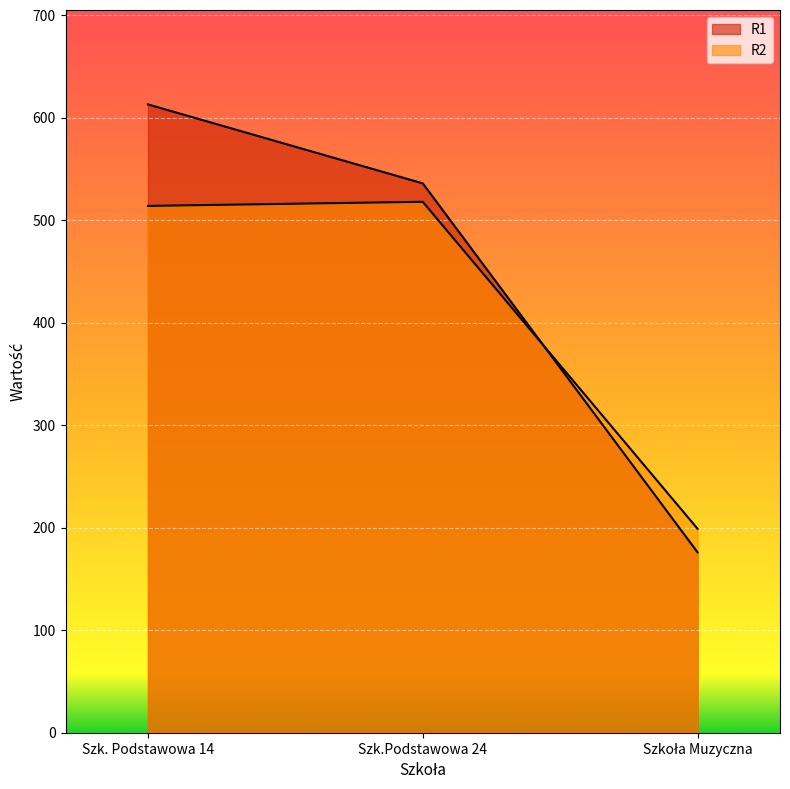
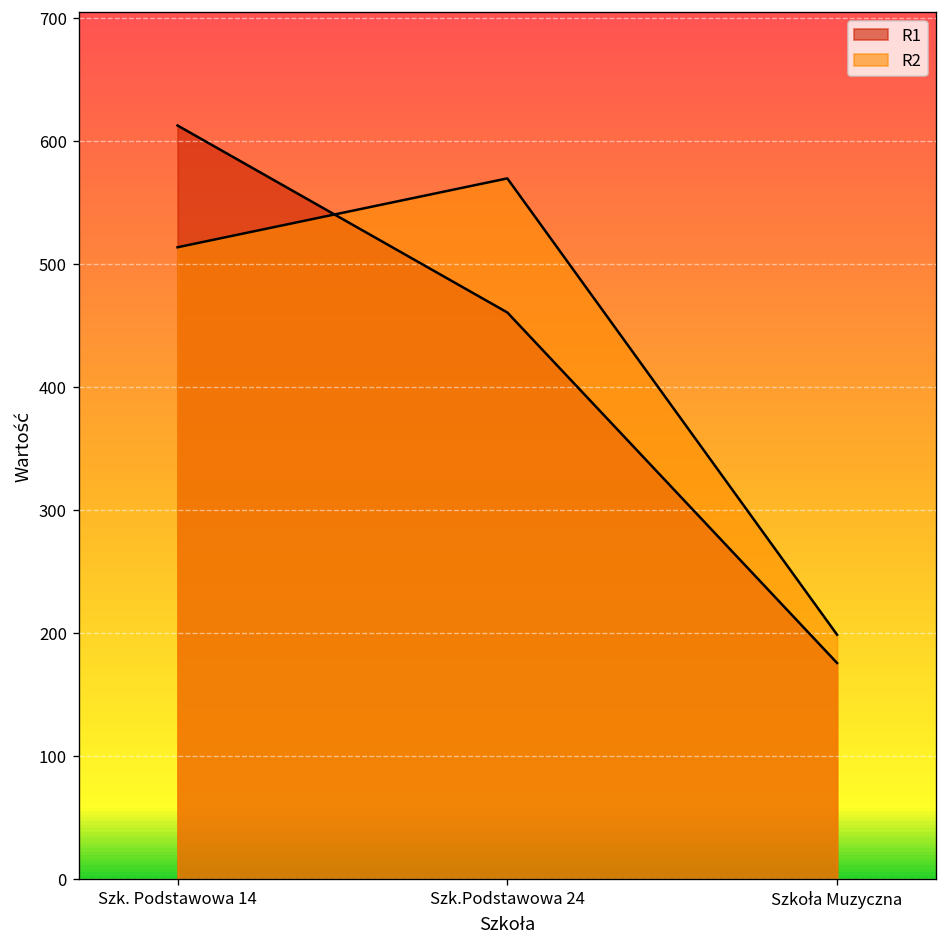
  {
    "R1": {
      "Szk. Podstawowa 14": 613,
-     "Szk.Podstawowa 24": 536,
+     "Szk.Podstawowa 24": 461,
      "Szkoła Muzyczna": 176
    },
    "R2": {
      "Szk. Podstawowa 14": 514,
-     "Szk.Podstawowa 24": 518,
+     "Szk.Podstawowa 24": 570,
      "Szkoła Muzyczna": 199
    }
  }
